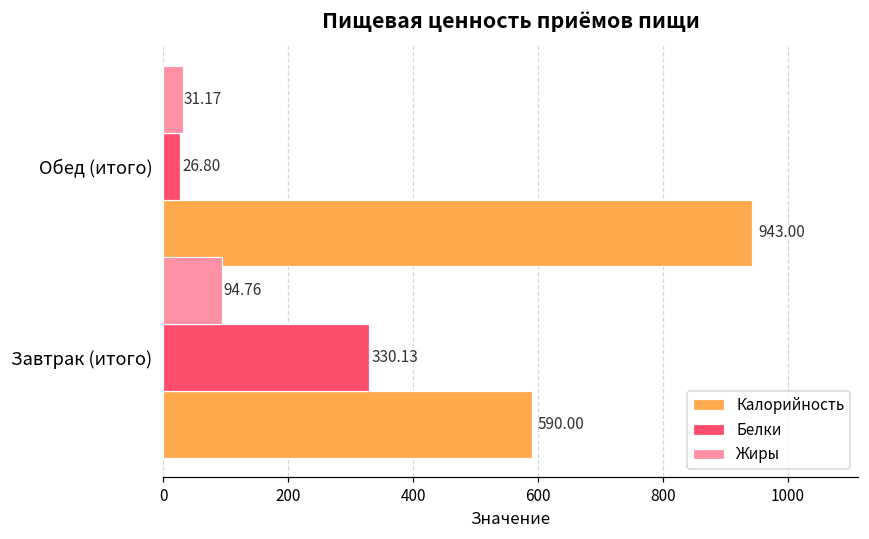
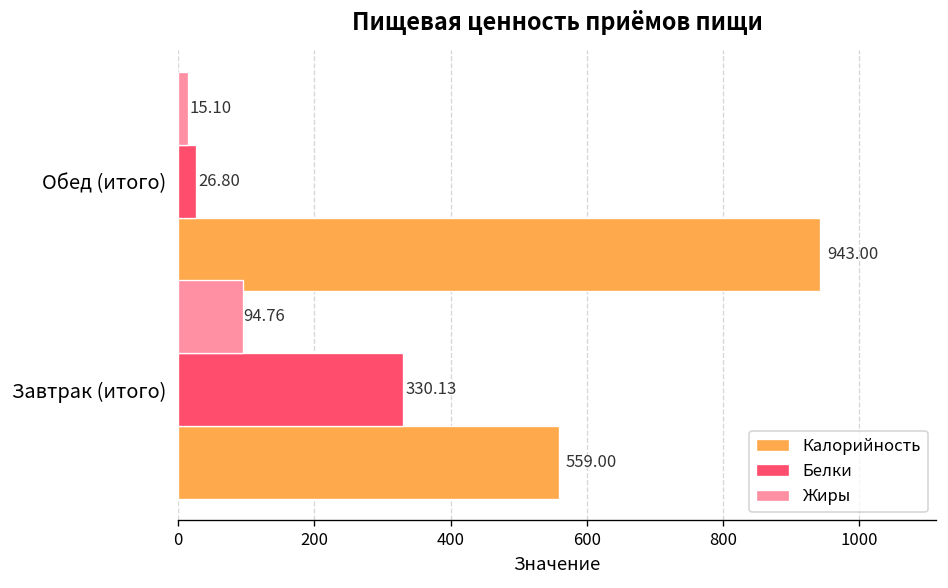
  {
    "Калорийность": {
      "Обед (итого)": 943.00,
-     "Завтрак (итого)": 590.00
+     "Завтрак (итого)": 559.00
    },
    "Белки": {
      "Обед (итого)": 26.80,
      "Завтрак (итого)": 330.13
    },
    "Жиры": {
-     "Обед (итого)": 31.17,
+     "Обед (итого)": 15.10,
      "Завтрак (итого)": 94.76
    }
  }
